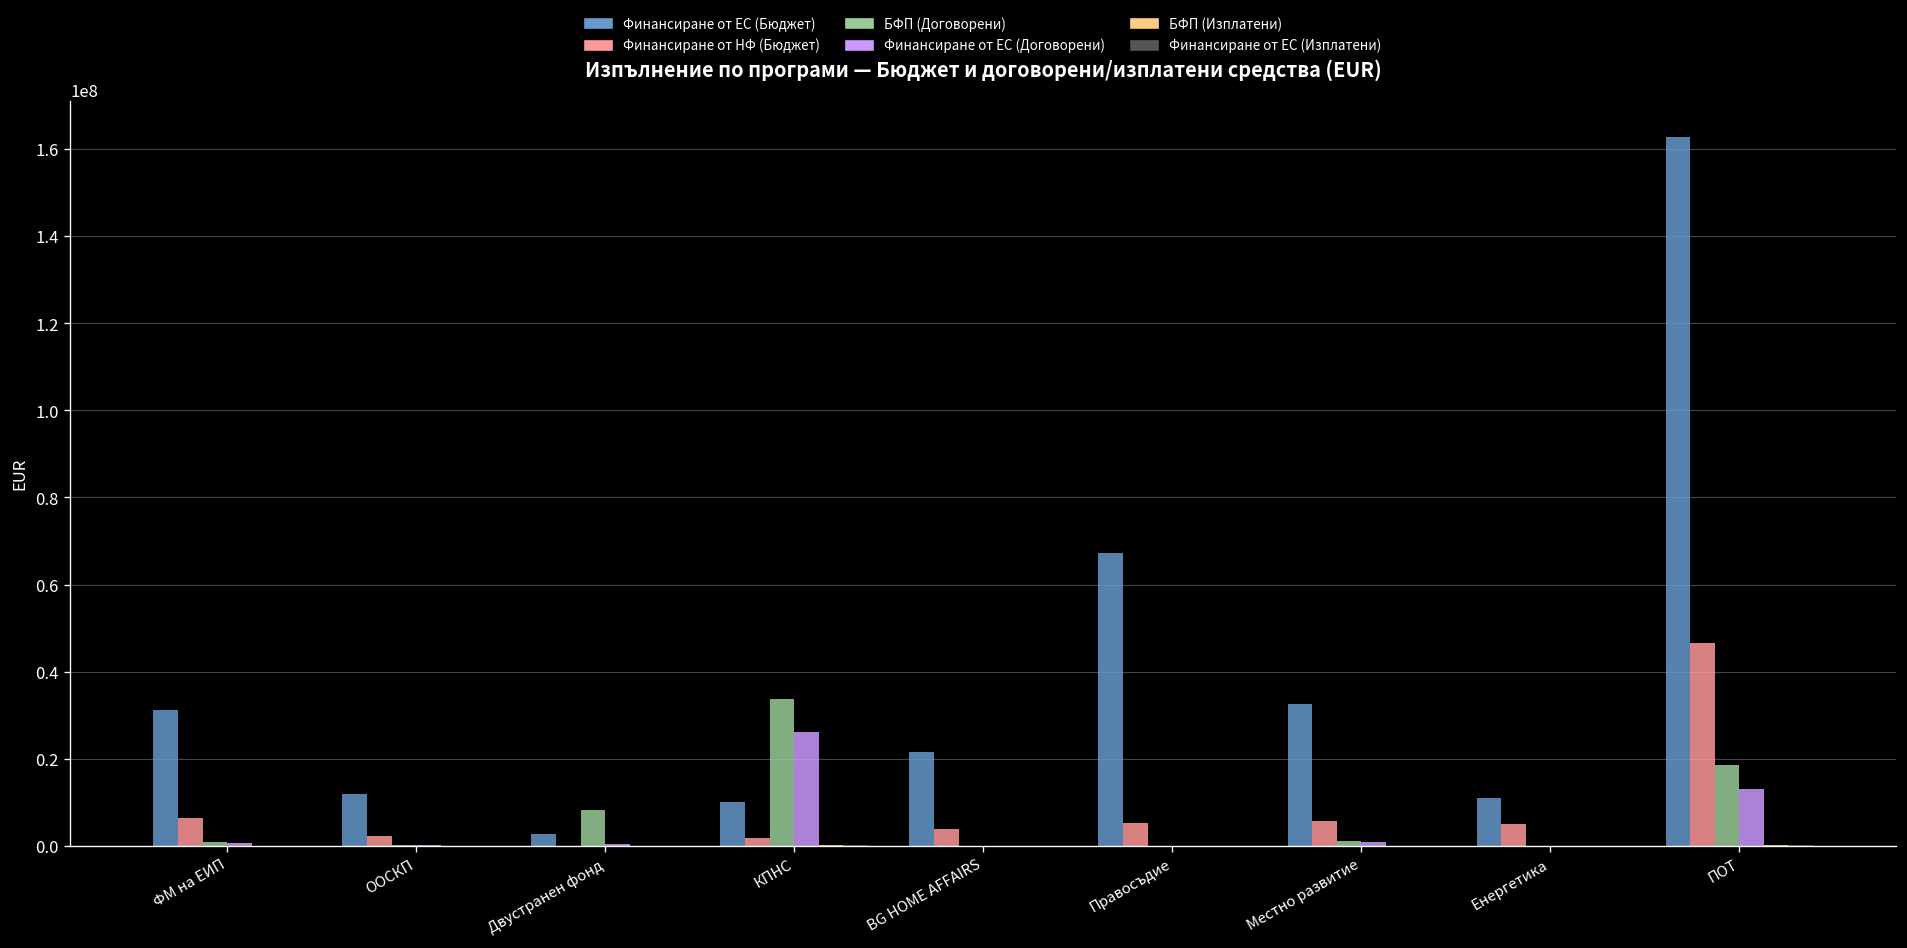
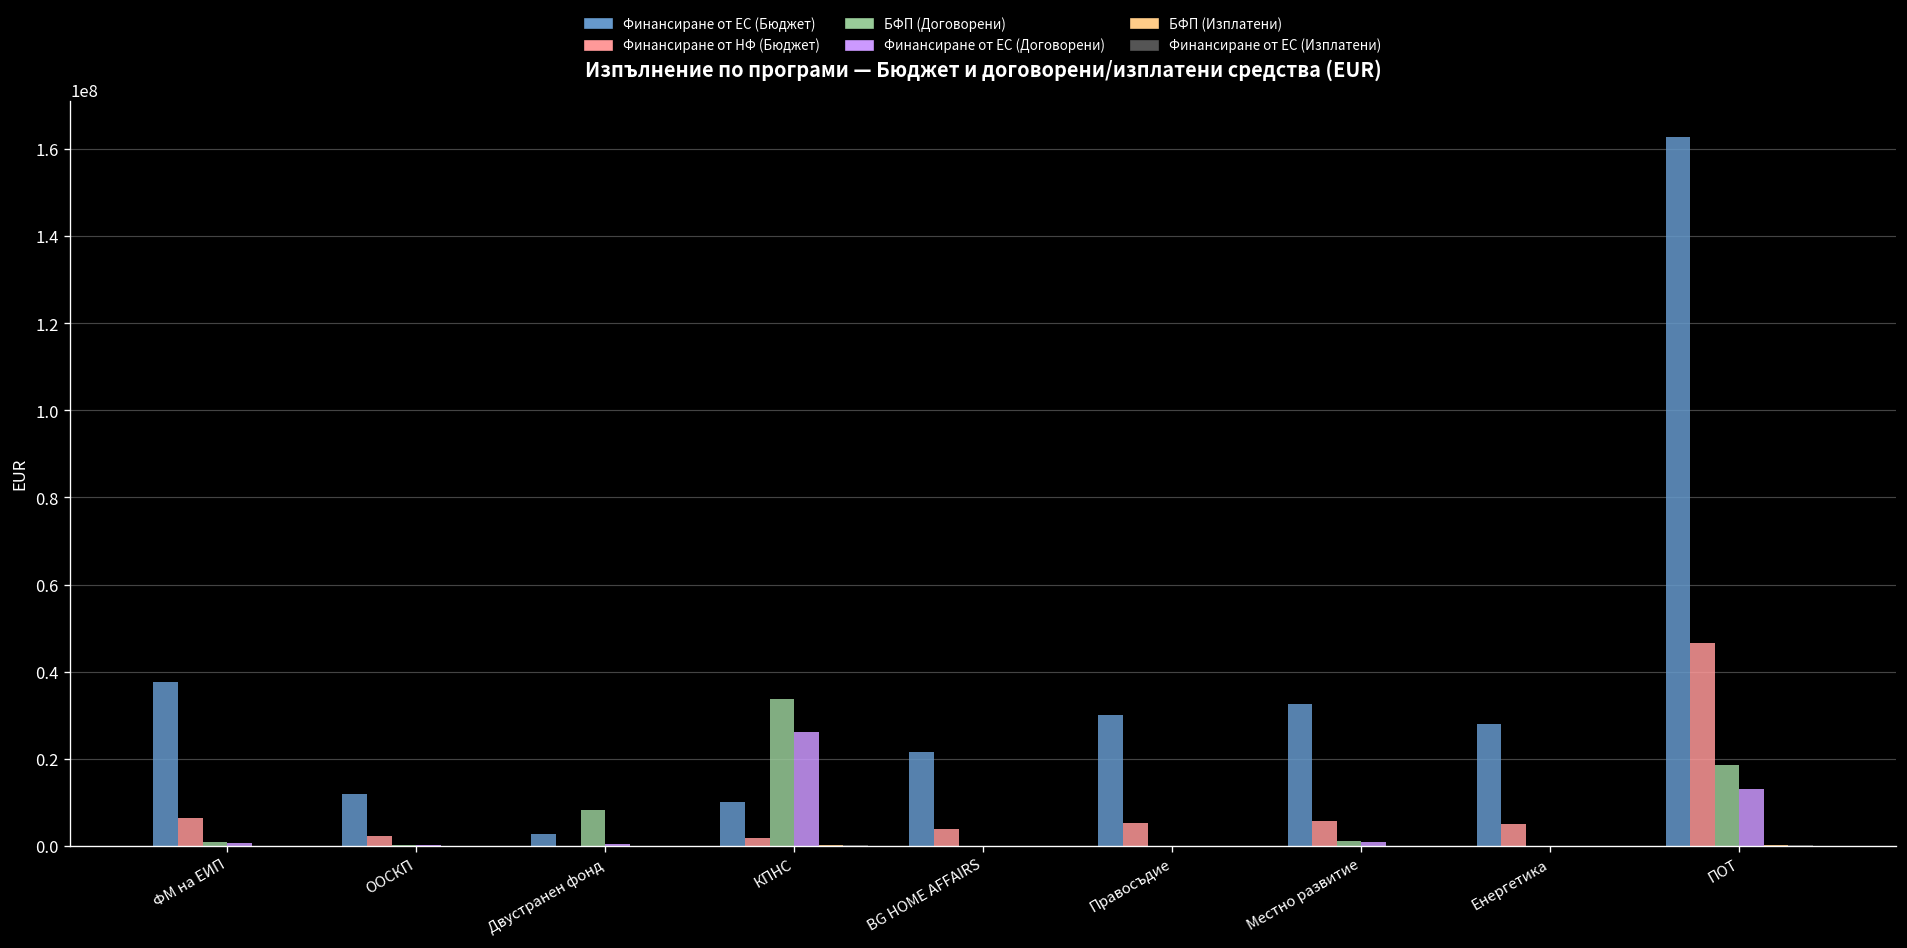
  {
    "Финансиране от ЕС (Бюджет)": {
-     "ФМ на ЕИП": 31000000,
+     "ФМ на ЕИП": 38000000,
      "ООСКП": 12000000,
      "Двустранен фонд": 3000000,
      "КПНС": 10000000,
      "BG HOME AFFAIRS": 21000000,
-     "Правосъдие": 67000000,
+     "Правосъдие": 30000000,
      "Местно развитие": 33000000,
-     "Енергетика": 11000000,
+     "Енергетика": 28000000,
      "ПОТ": 163000000
    },
    "БФП (Договорени)": {
      "ФМ на ЕИП": 1000000,
      "Двустранен фонд": 8000000,
      "КПНС": 34000000,
      "Правосъдие": 0,
      "Местно развитие": 1000000,
      "ПОТ": 19000000
    },
    "Финансиране от ЕС (Договорени)": {
      "КПНС": 26000000,
      "Правосъдие": 0,
      "Местно развитие": 1000000,
      "ПОТ": 13000000
    },
    "Финансиране от ЕС (Изплатени)": {
      "ФМ на ЕИП": 0,
      "ООСКП": 0,
      "Двустранен фонд": 0,
      "BG HOME AFFAIRS": 0,
      "Правосъдие": 0,
      "Местно развитие": 0
    }
  }
